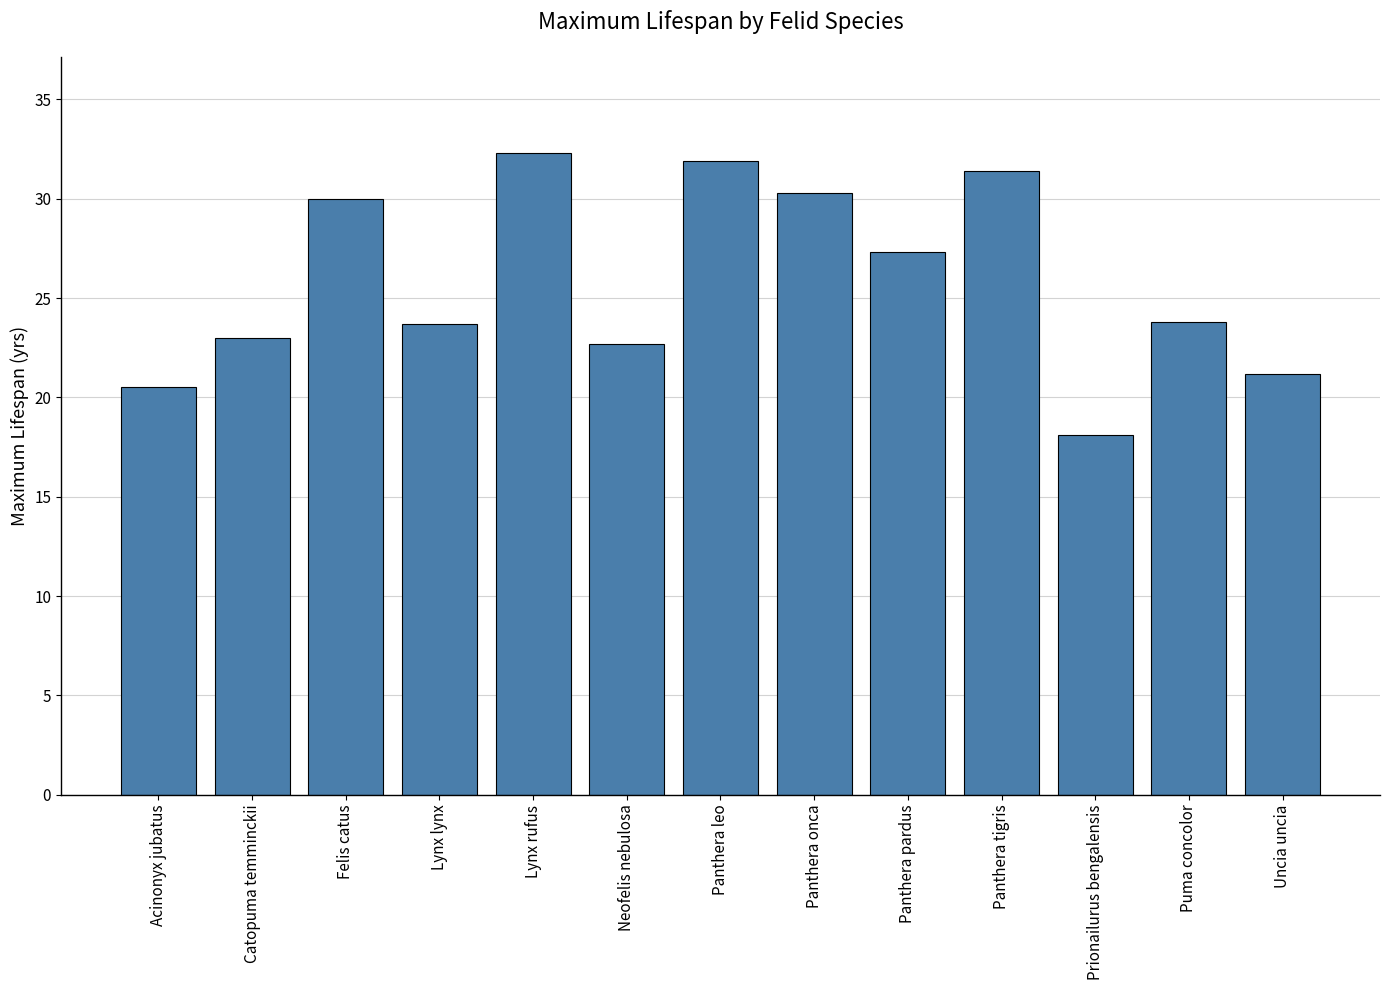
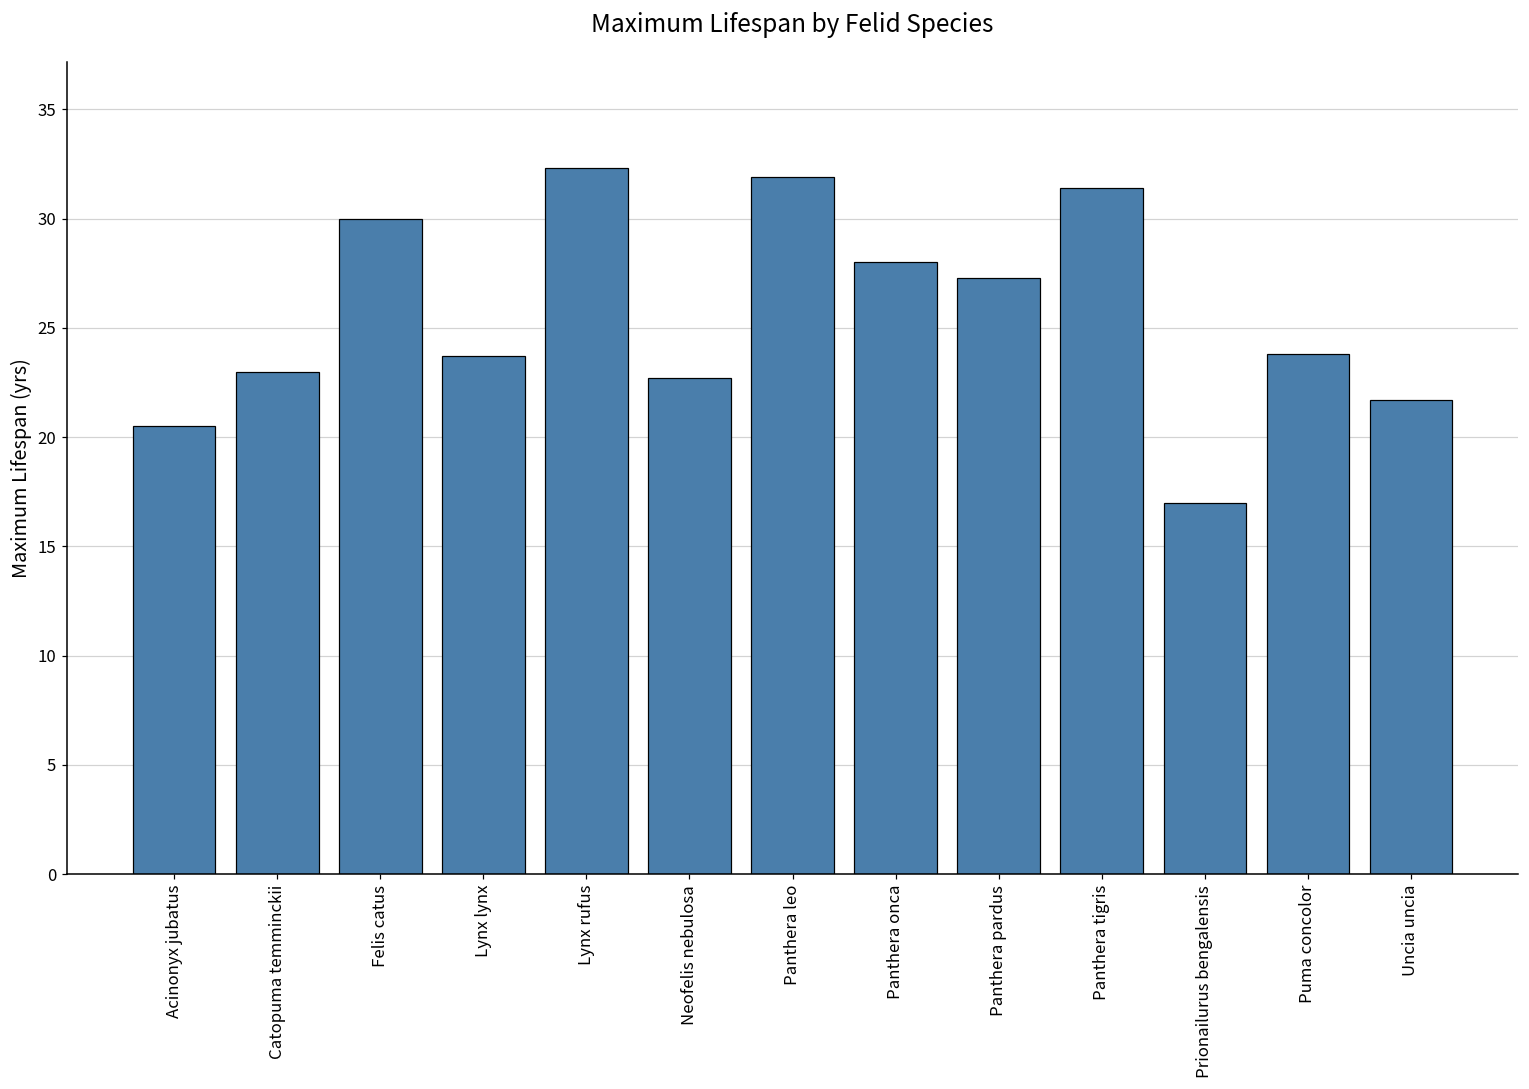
  {
    "Acinonyx jubatus": 20.5,
    "Catopuma temminckii": 23.0,
    "Felis catus": 30.0,
    "Lynx lynx": 23.7,
    "Lynx rufus": 32.3,
    "Neofelis nebulosa": 22.7,
    "Panthera leo": 31.9,
-   "Panthera onca": 30.3,
+   "Panthera onca": 28.0,
    "Panthera pardus": 27.3,
    "Panthera tigris": 31.4,
-   "Prionailurus bengalensis": 18.1,
+   "Prionailurus bengalensis": 17.0,
    "Puma concolor": 23.8,
-   "Uncia uncia": 21.2
+   "Uncia uncia": 21.7
  }
